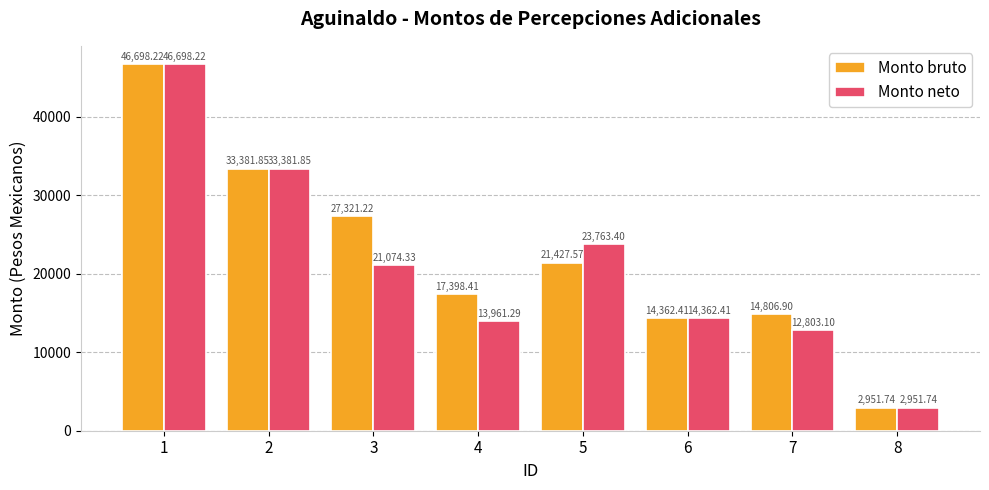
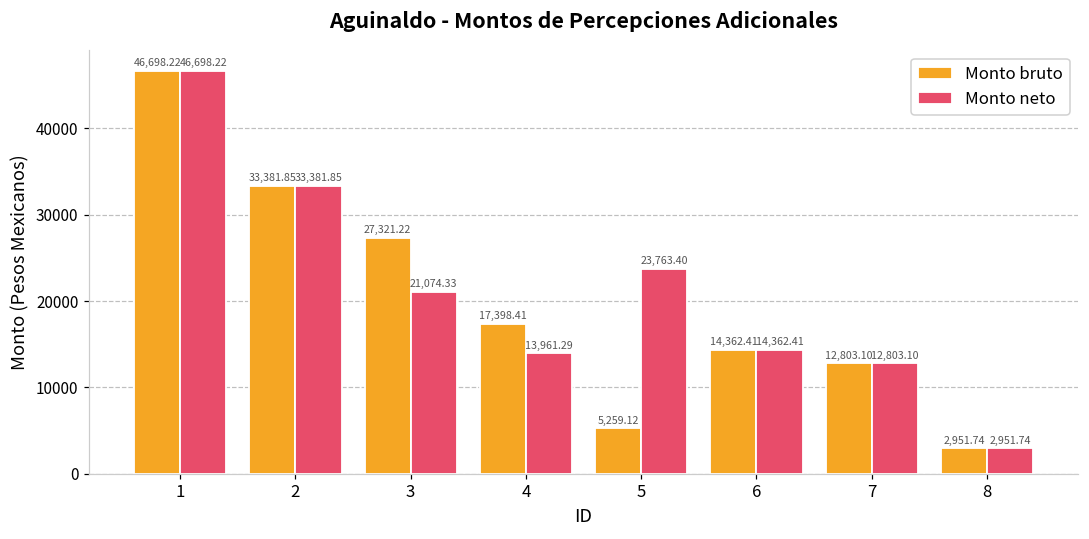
  {
    "Monto bruto": {
      "1": "46,698.22",
      "2": "33,381.85",
      "3": "27,321.22",
      "4": "17,398.41",
-     "5": "21,427.57",
+     "5": "5,259.12",
      "6": "14,362.41",
-     "7": "14,806.90",
+     "7": "12,803.10",
      "8": "2,951.74"
    },
    "Monto neto": {
      "1": "46,698.22",
      "2": "33,381.85",
      "3": "21,074.33",
      "4": "13,961.29",
      "5": "23,763.40",
      "6": "14,362.41",
      "7": "12,803.10",
      "8": "2,951.74"
    }
  }
